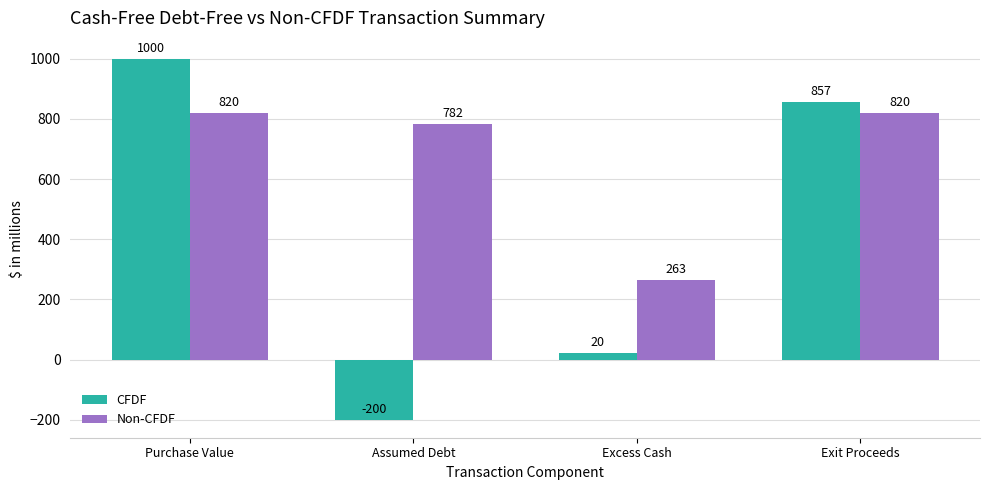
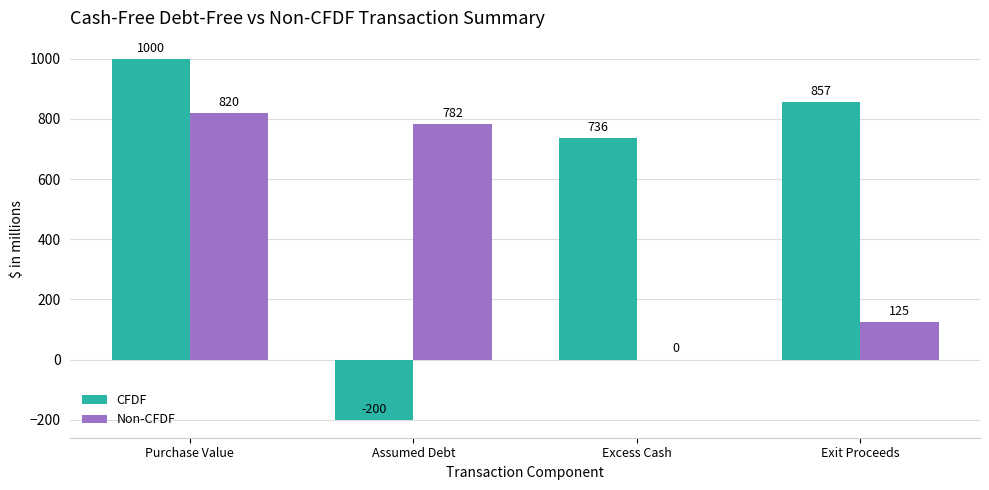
  {
    "CFDF": {
      "Purchase Value": 1000,
      "Assumed Debt": -200,
-     "Excess Cash": 20,
+     "Excess Cash": 736,
      "Exit Proceeds": 857
    },
    "Non-CFDF": {
      "Purchase Value": 820,
      "Assumed Debt": 782,
-     "Excess Cash": 263,
-     "Exit Proceeds": 820
+     "Excess Cash": 0,
+     "Exit Proceeds": 125
    }
  }
